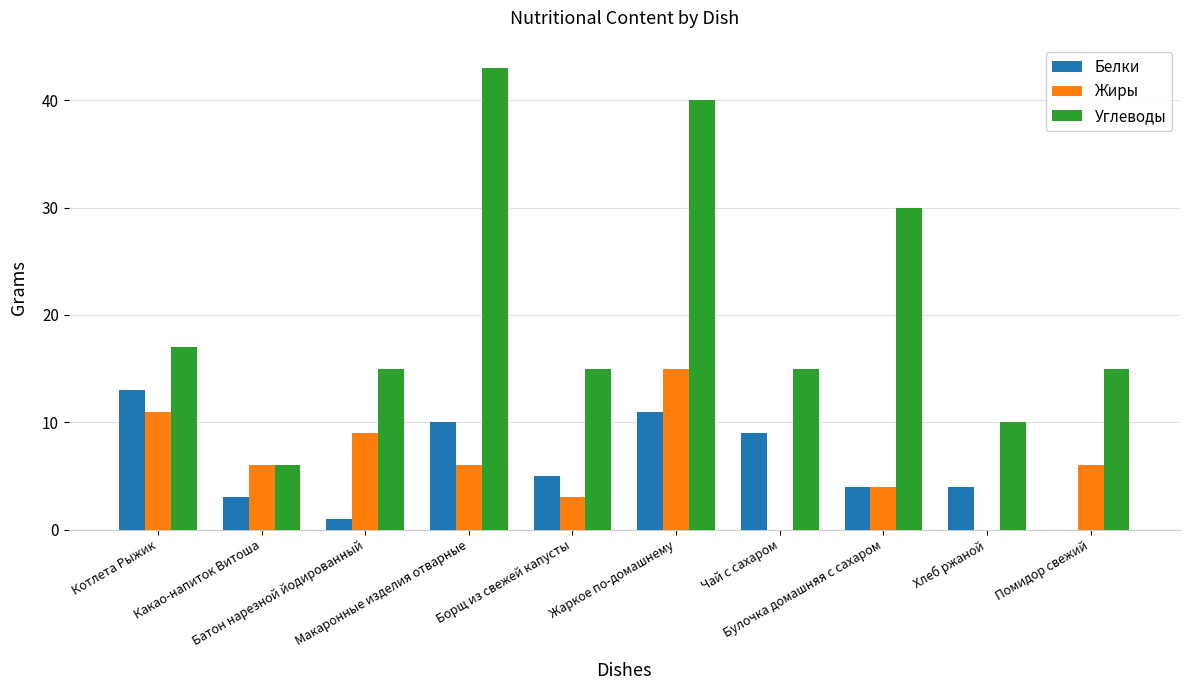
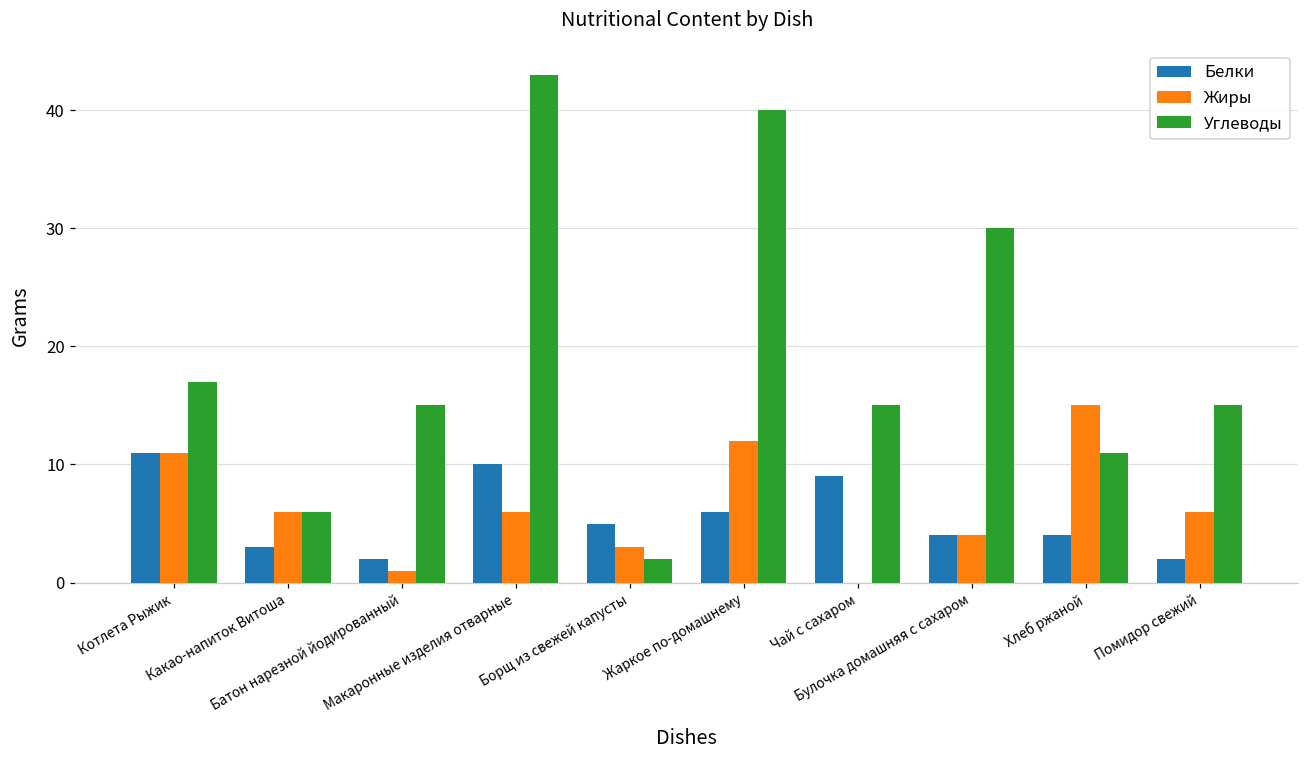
  {
    "Белки": {
-     "Котлета Рыжик": 13,
+     "Котлета Рыжик": 11,
      "Какао-напиток Витоша": 3,
-     "Батон нарезной йодированный": 1,
+     "Батон нарезной йодированный": 2,
      "Макаронные изделия отварные": 10,
      "Борщ из свежей капусты": 5,
-     "Жаркое по-домашнему": 11,
+     "Жаркое по-домашнему": 6,
      "Чай с сахаром": 9,
      "Булочка домашняя с сахаром": 4,
      "Хлеб ржаной": 4,
-     "Помидор свежий": 0
+     "Помидор свежий": 2
    },
    "Жиры": {
      "Котлета Рыжик": 11,
      "Какао-напиток Витоша": 6,
-     "Батон нарезной йодированный": 9,
+     "Батон нарезной йодированный": 1,
      "Макаронные изделия отварные": 6,
      "Борщ из свежей капусты": 3,
-     "Жаркое по-домашнему": 15,
+     "Жаркое по-домашнему": 12,
      "Чай с сахаром": 0,
      "Булочка домашняя с сахаром": 4,
-     "Хлеб ржаной": 0,
+     "Хлеб ржаной": 15,
      "Помидор свежий": 6
    },
    "Углеводы": {
      "Котлета Рыжик": 17,
      "Какао-напиток Витоша": 6,
      "Батон нарезной йодированный": 15,
      "Макаронные изделия отварные": 43,
-     "Борщ из свежей капусты": 15,
+     "Борщ из свежей капусты": 2,
      "Жаркое по-домашнему": 40,
      "Чай с сахаром": 15,
      "Булочка домашняя с сахаром": 30,
-     "Хлеб ржаной": 10,
+     "Хлеб ржаной": 11,
      "Помидор свежий": 15
    }
  }
